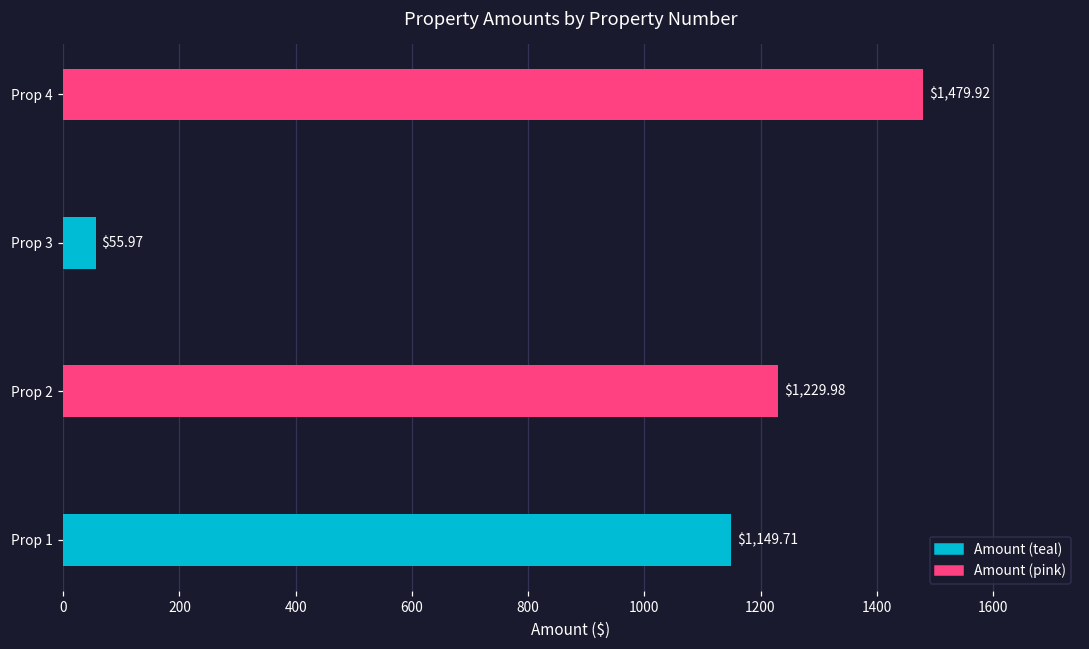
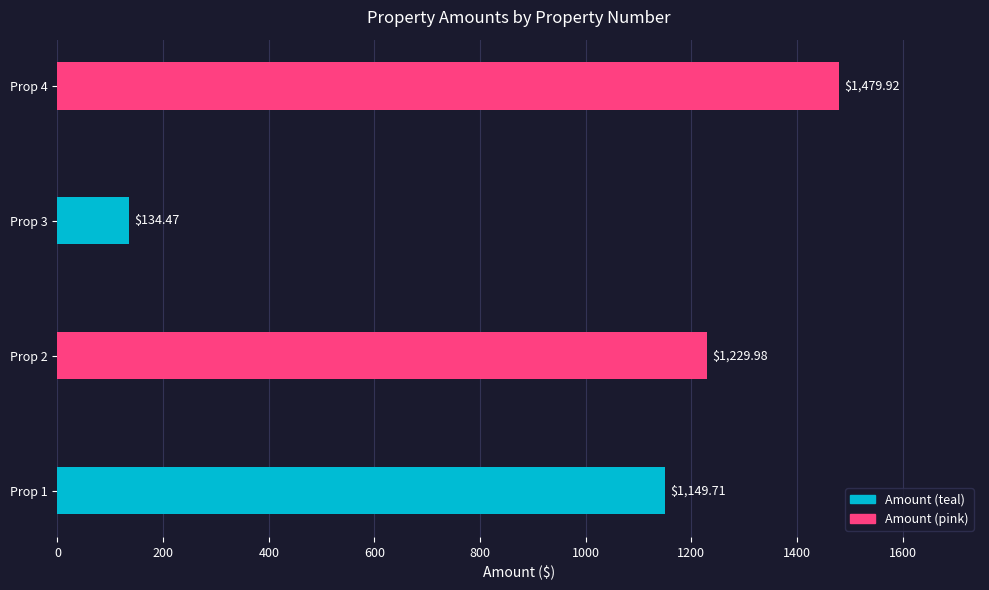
  {
    "Prop 4": "$1,479.92",
-   "Prop 3": "$55.97",
+   "Prop 3": "$134.47",
    "Prop 2": "$1,229.98",
    "Prop 1": "$1,149.71"
  }
